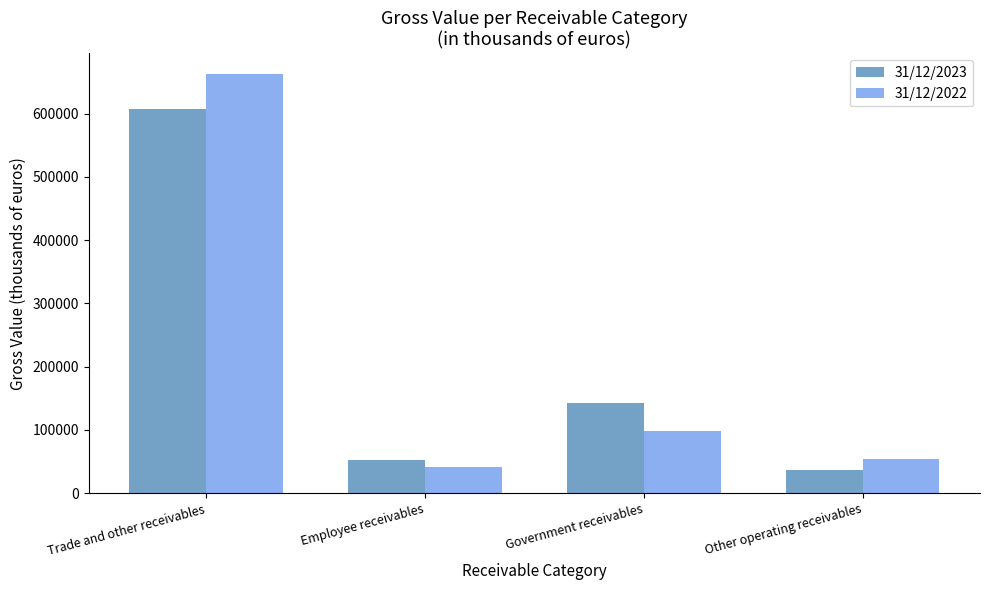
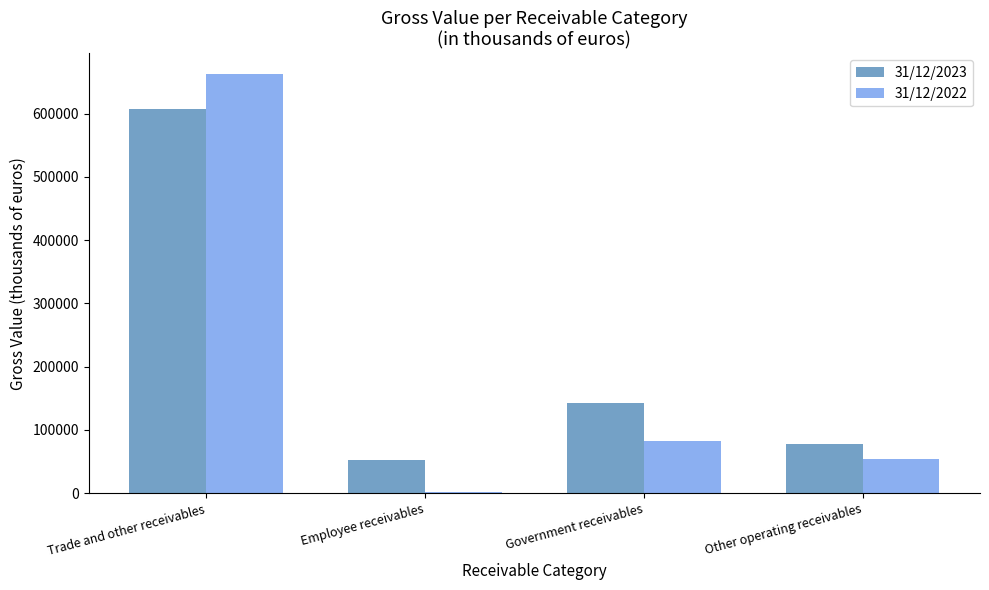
  {
    "31/12/2023": {
      "Trade and other receivables": 610000,
      "Employee receivables": 50000,
      "Government receivables": 140000,
-     "Other operating receivables": 40000
+     "Other operating receivables": 80000
    },
    "31/12/2022": {
      "Trade and other receivables": 660000,
-     "Employee receivables": 40000,
-     "Government receivables": 100000,
+     "Employee receivables": 0,
+     "Government receivables": 80000,
      "Other operating receivables": 50000
    }
  }
